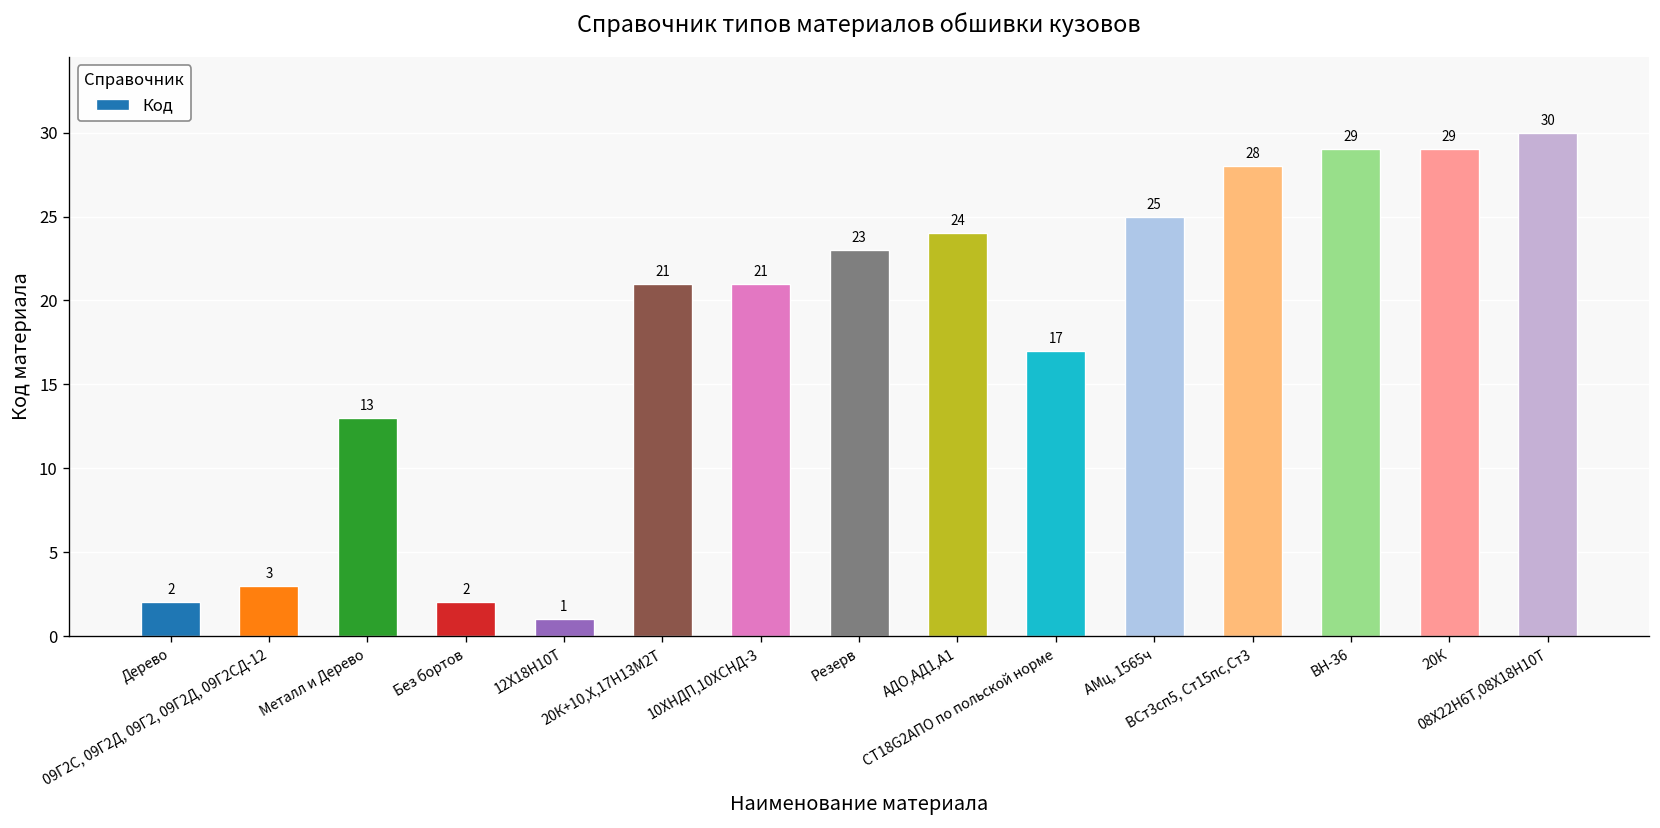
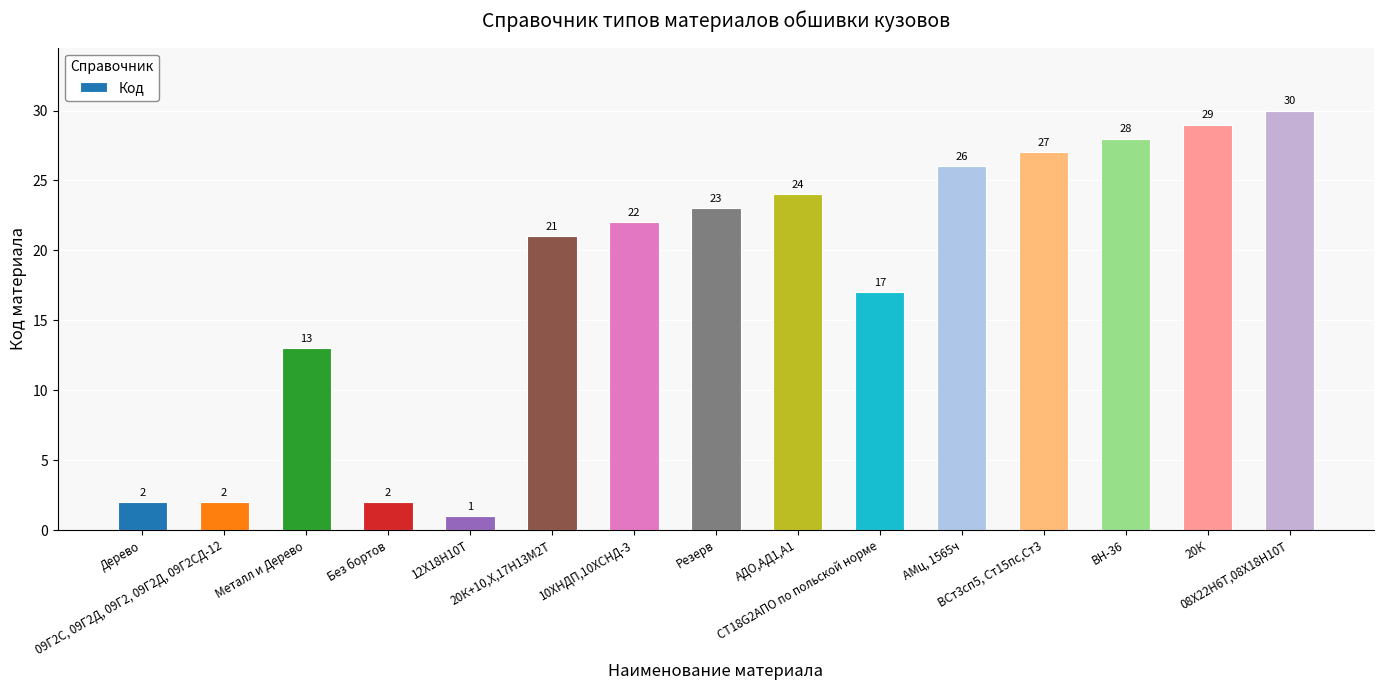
  {
    "Дерево": 2,
-   "09Г2С, 09Г2Д, 09Г2, 09Г2Д, 09Г2СД-12": 3,
+   "09Г2С, 09Г2Д, 09Г2, 09Г2Д, 09Г2СД-12": 2,
    "Металл и Дерево": 13,
    "Без бортов": 2,
    "12Х18Н10Т": 1,
    "20К+10,Х,17Н13М2Т": 21,
-   "10ХНДП,10ХСНД-3": 21,
+   "10ХНДП,10ХСНД-3": 22,
    "Резерв": 23,
    "АДО,АД1,А1": 24,
    "СТ18G2АПО по польской норме": 17,
-   "АМц, 1565ч": 25,
-   "ВСт3сп5, Ст15пс,Ст3": 28,
-   "ВН-36": 29,
+   "АМц, 1565ч": 26,
+   "ВСт3сп5, Ст15пс,Ст3": 27,
+   "ВН-36": 28,
    "20К": 29,
    "08Х22Н6Т,08Х18Н10Т": 30
  }
